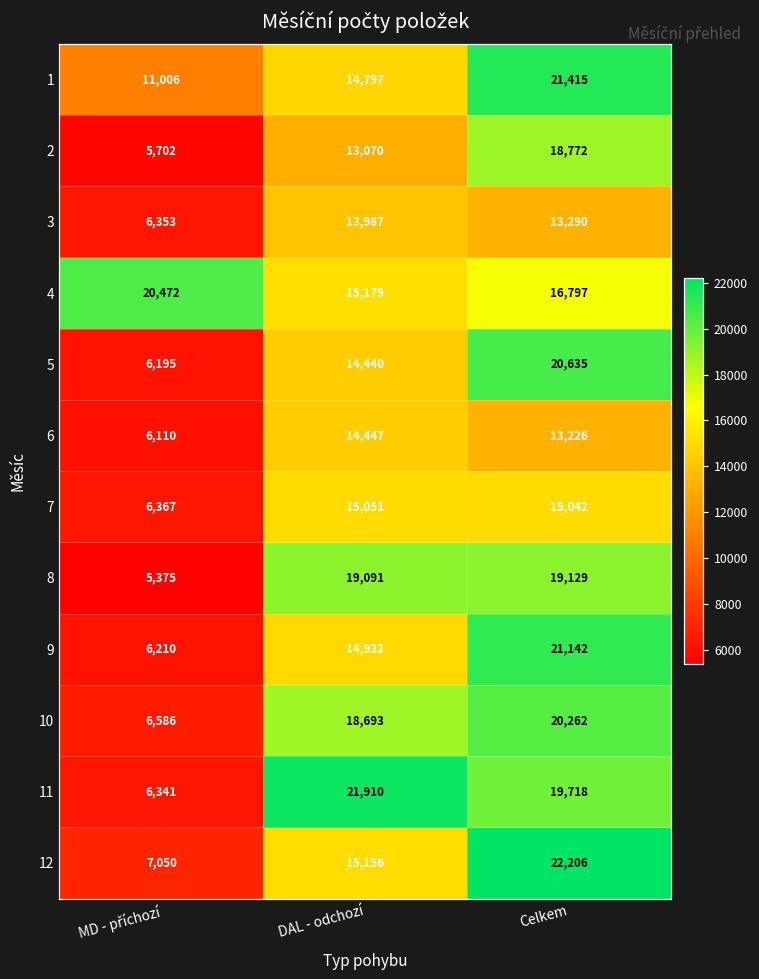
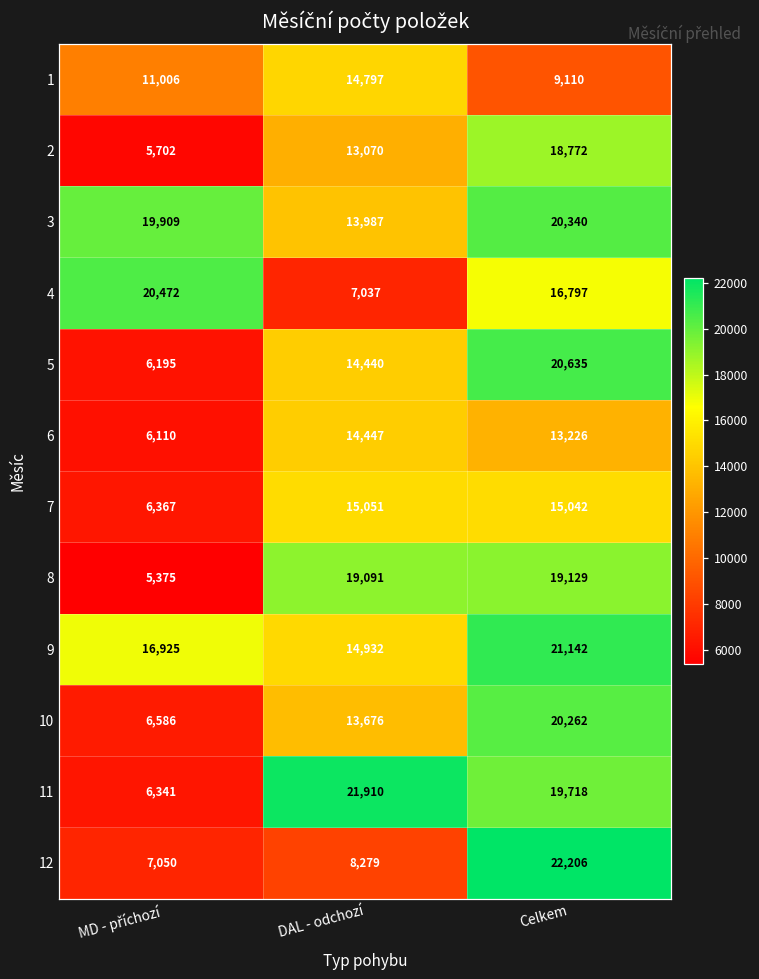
  {
    "1": {
      "MD - příchozí": "11,006",
      "DAL - odchozí": "14,797",
-     "Celkem": "21,415"
+     "Celkem": "9,110"
    },
    "2": {
      "MD - příchozí": "5,702",
      "DAL - odchozí": "13,070",
      "Celkem": "18,772"
    },
    "3": {
-     "MD - příchozí": "6,353",
+     "MD - příchozí": "19,909",
      "DAL - odchozí": "13,987",
-     "Celkem": "13,290"
+     "Celkem": "20,340"
    },
    "4": {
      "MD - příchozí": "20,472",
-     "DAL - odchozí": "15,179",
+     "DAL - odchozí": "7,037",
      "Celkem": "16,797"
    },
    "5": {
      "MD - příchozí": "6,195",
      "DAL - odchozí": "14,440",
      "Celkem": "20,635"
    },
    "6": {
      "MD - příchozí": "6,110",
      "DAL - odchozí": "14,447",
      "Celkem": "13,226"
    },
    "7": {
      "MD - příchozí": "6,367",
      "DAL - odchozí": "15,051",
      "Celkem": "15,042"
    },
    "8": {
      "MD - příchozí": "5,375",
      "DAL - odchozí": "19,091",
      "Celkem": "19,129"
    },
    "9": {
-     "MD - příchozí": "6,210",
+     "MD - příchozí": "16,925",
      "DAL - odchozí": "14,932",
      "Celkem": "21,142"
    },
    "10": {
      "MD - příchozí": "6,586",
-     "DAL - odchozí": "18,693",
+     "DAL - odchozí": "13,676",
      "Celkem": "20,262"
    },
    "11": {
      "MD - příchozí": "6,341",
      "DAL - odchozí": "21,910",
      "Celkem": "19,718"
    },
    "12": {
      "MD - příchozí": "7,050",
-     "DAL - odchozí": "15,156",
+     "DAL - odchozí": "8,279",
      "Celkem": "22,206"
    }
  }
